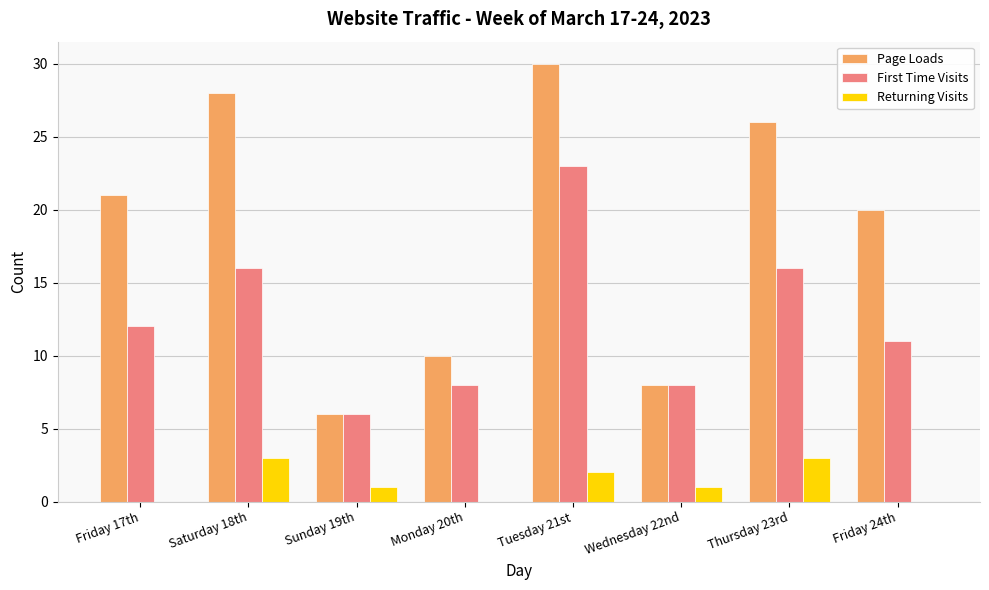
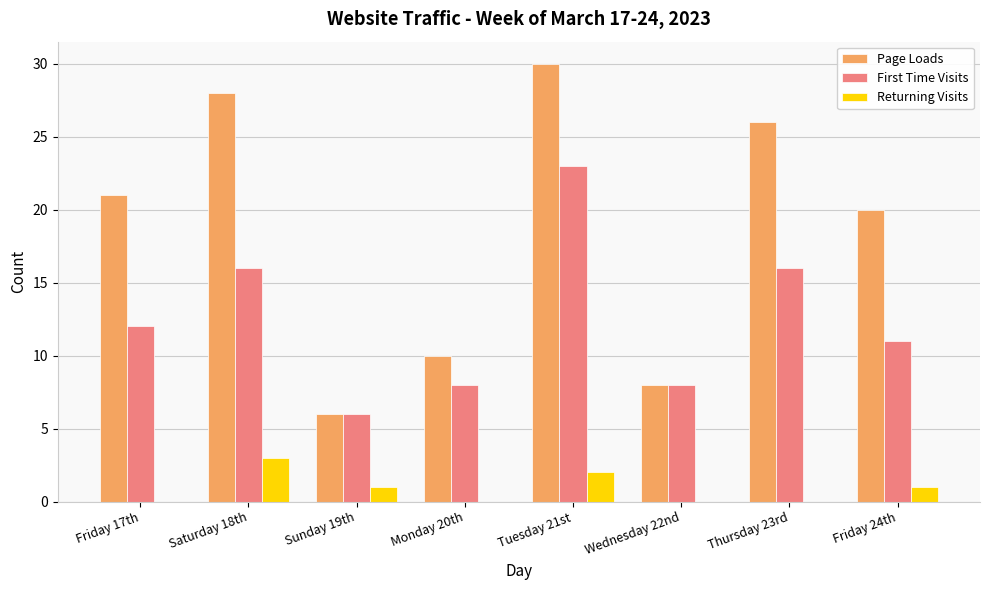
  {
    "Returning Visits": {
      "Friday 17th": 0,
      "Saturday 18th": 3,
      "Sunday 19th": 1,
      "Monday 20th": 0,
      "Tuesday 21st": 2,
-     "Wednesday 22nd": 1,
-     "Thursday 23rd": 3,
-     "Friday 24th": 0
+     "Wednesday 22nd": 0,
+     "Thursday 23rd": 0,
+     "Friday 24th": 1
    }
  }
